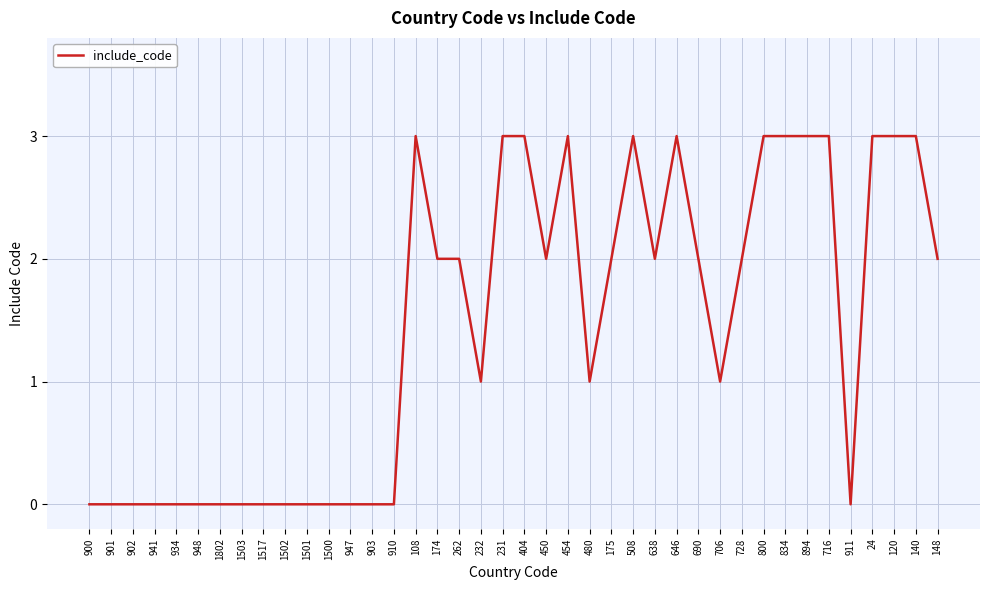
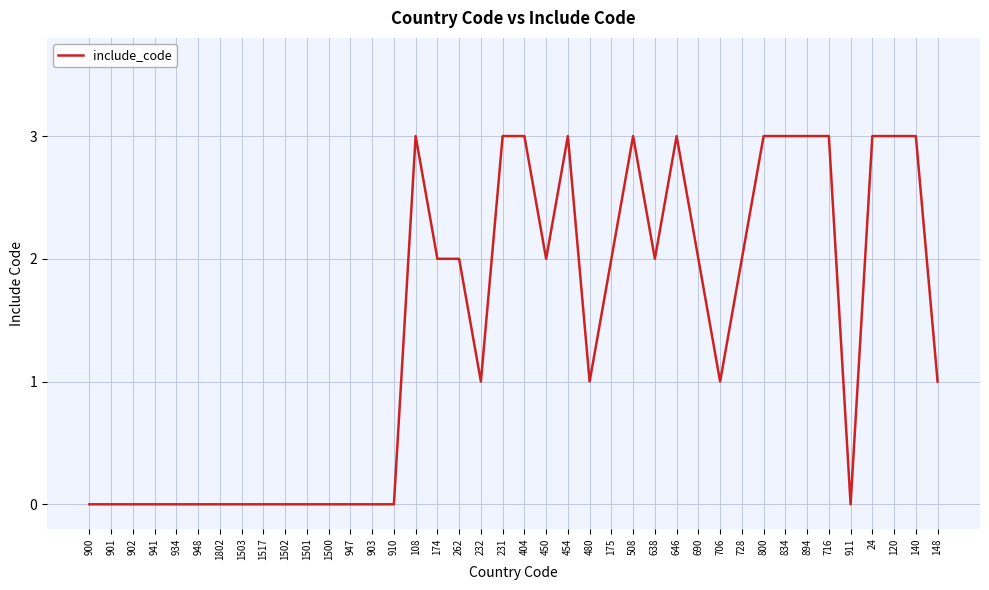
  {
    "900": 0,
    "901": 0,
    "902": 0,
    "941": 0,
    "934": 0,
    "948": 0,
    "1802": 0,
    "1503": 0,
    "1517": 0,
    "1502": 0,
    "1501": 0,
    "1500": 0,
    "947": 0,
    "903": 0,
    "910": 0,
    "108": 3,
    "174": 2,
    "262": 2,
    "232": 1,
    "231": 3,
    "404": 3,
    "450": 2,
    "454": 3,
    "480": 1,
    "175": 2,
    "508": 3,
    "638": 2,
    "646": 3,
    "690": 2,
    "706": 1,
    "728": 2,
    "800": 3,
    "834": 3,
    "894": 3,
    "716": 3,
    "911": 0,
    "24": 3,
    "120": 3,
    "140": 3,
-   "148": 2
+   "148": 1
  }
